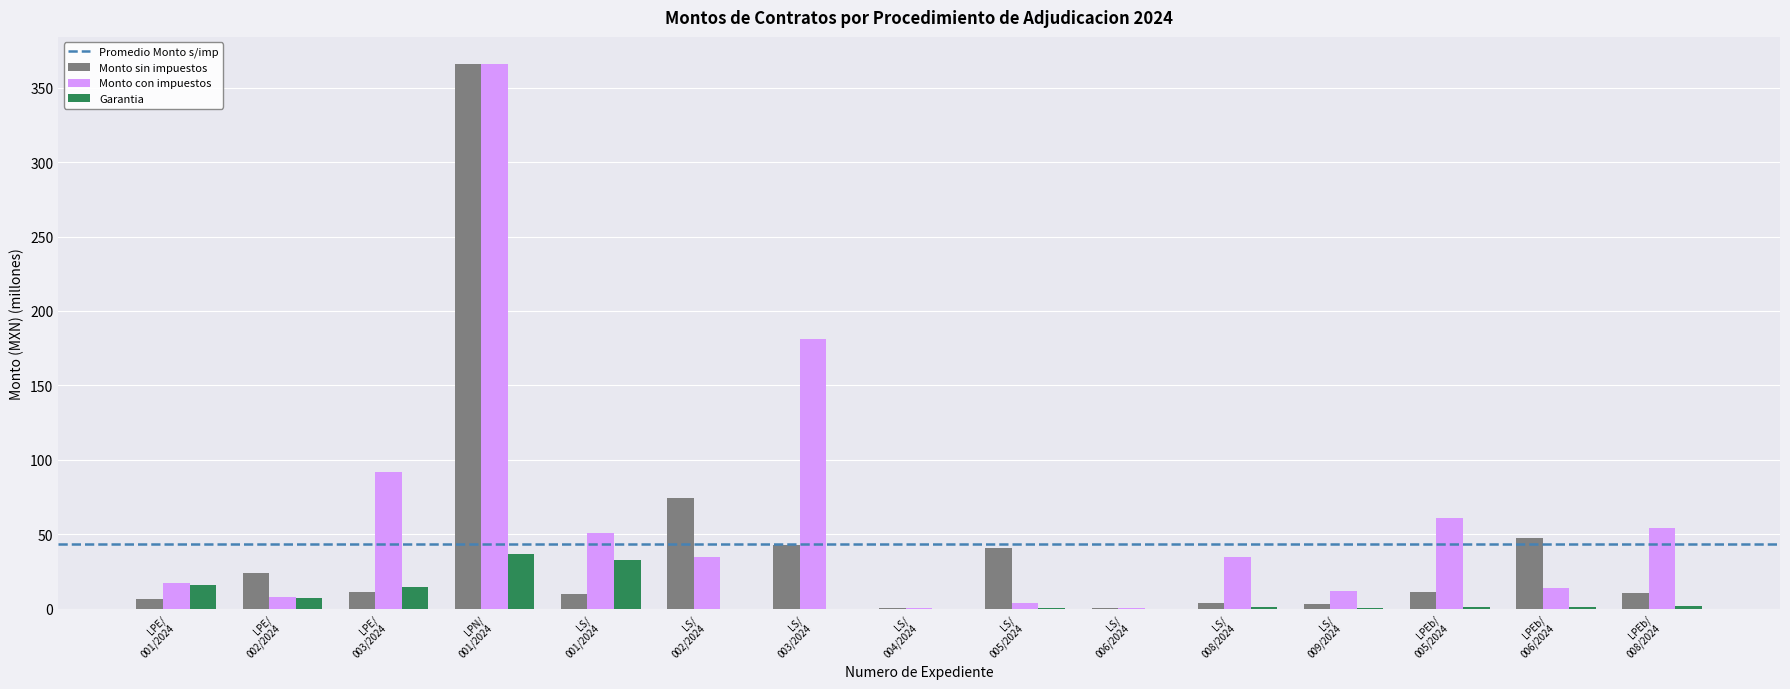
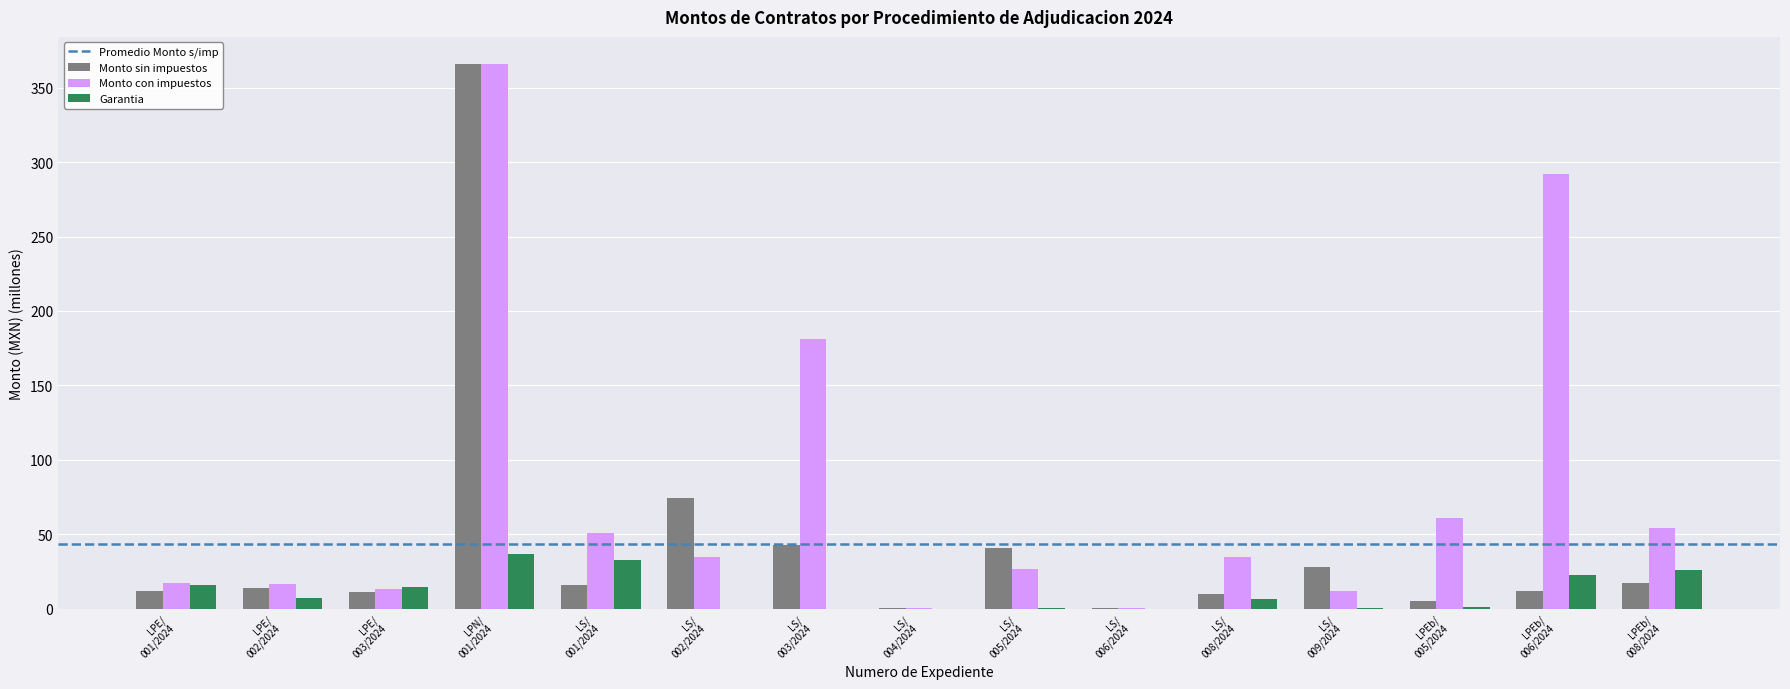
  {
    "Monto sin impuestos": {
-     "LPE/ 001/2024": 7,
-     "LPE/ 002/2024": 24,
+     "LPE/ 001/2024": 12,
+     "LPE/ 002/2024": 14,
      "LPE/ 003/2024": 12,
      "LPN/ 001/2024": 366,
-     "LS/ 001/2024": 10,
+     "LS/ 001/2024": 16,
      "LS/ 002/2024": 75,
      "LS/ 003/2024": 43,
      "LS/ 005/2024": 41,
-     "LS/ 008/2024": 4,
-     "LS/ 009/2024": 3,
-     "LPEb/ 005/2024": 12,
-     "LPEb/ 006/2024": 48,
-     "LPEb/ 008/2024": 11
+     "LS/ 008/2024": 10,
+     "LS/ 009/2024": 28,
+     "LPEb/ 005/2024": 6,
+     "LPEb/ 006/2024": 12,
+     "LPEb/ 008/2024": 17
    },
    "Monto con impuestos": {
      "LPE/ 001/2024": 18,
-     "LPE/ 002/2024": 8,
-     "LPE/ 003/2024": 92,
+     "LPE/ 002/2024": 17,
+     "LPE/ 003/2024": 13,
      "LPN/ 001/2024": 366,
      "LS/ 001/2024": 51,
      "LS/ 002/2024": 35,
      "LS/ 003/2024": 181,
-     "LS/ 005/2024": 4,
+     "LS/ 005/2024": 27,
      "LS/ 008/2024": 35,
      "LS/ 009/2024": 12,
      "LPEb/ 005/2024": 61,
-     "LPEb/ 006/2024": 14,
+     "LPEb/ 006/2024": 292,
      "LPEb/ 008/2024": 54
    },
    "Garantia": {
      "LPE/ 001/2024": 16,
      "LPE/ 002/2024": 7,
      "LPE/ 003/2024": 15,
      "LPN/ 001/2024": 37,
      "LS/ 001/2024": 33,
-     "LS/ 008/2024": 1,
-     "LPEb/ 006/2024": 1,
-     "LPEb/ 008/2024": 2
+     "LS/ 008/2024": 7,
+     "LPEb/ 006/2024": 23,
+     "LPEb/ 008/2024": 26
    }
  }
